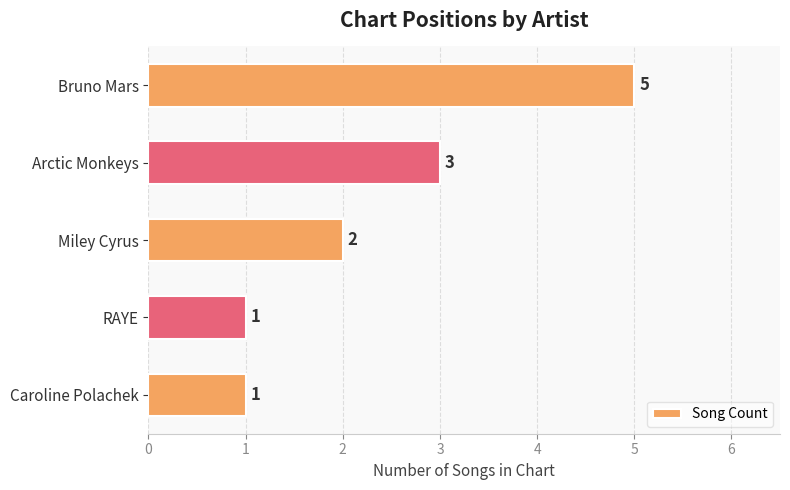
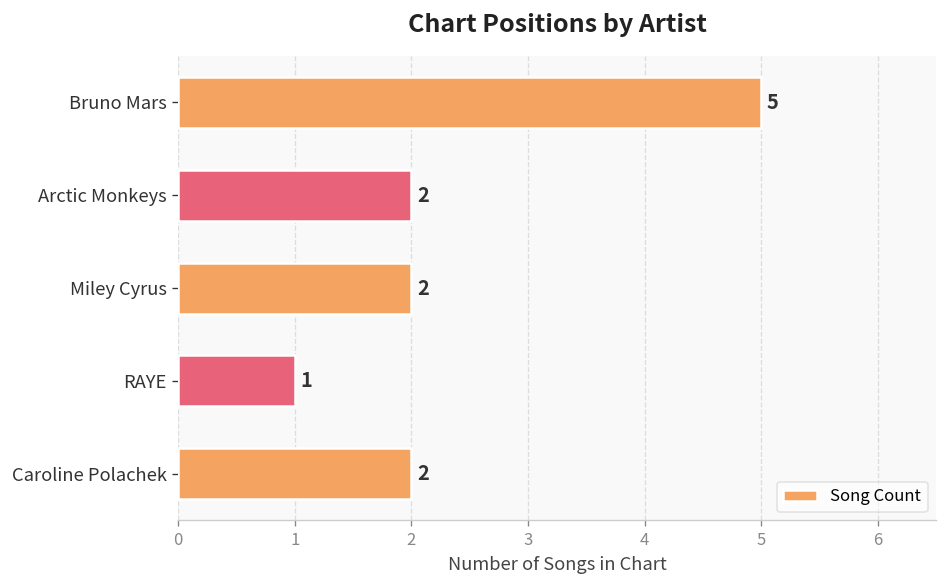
  {
    "Bruno Mars": 5,
-   "Arctic Monkeys": 3,
+   "Arctic Monkeys": 2,
    "Miley Cyrus": 2,
    "RAYE": 1,
-   "Caroline Polachek": 1
+   "Caroline Polachek": 2
  }
